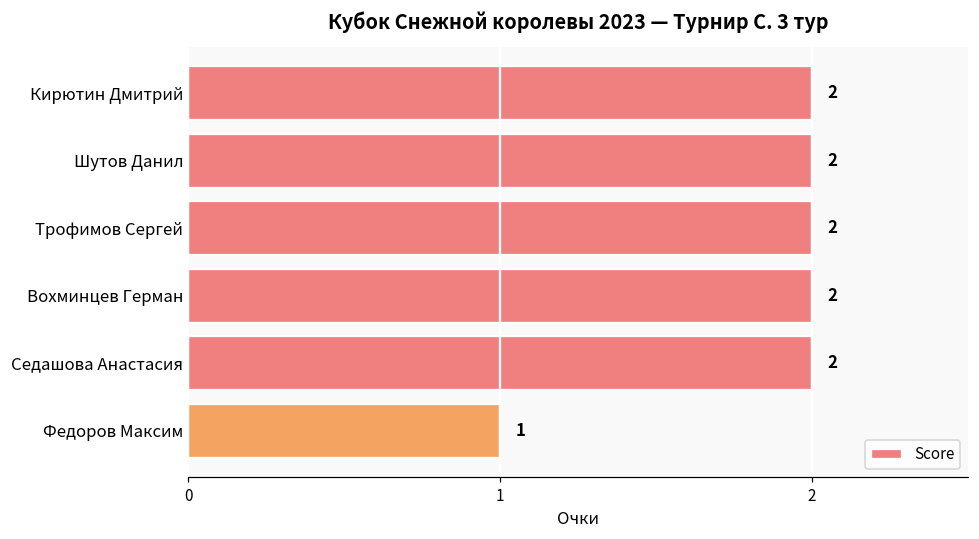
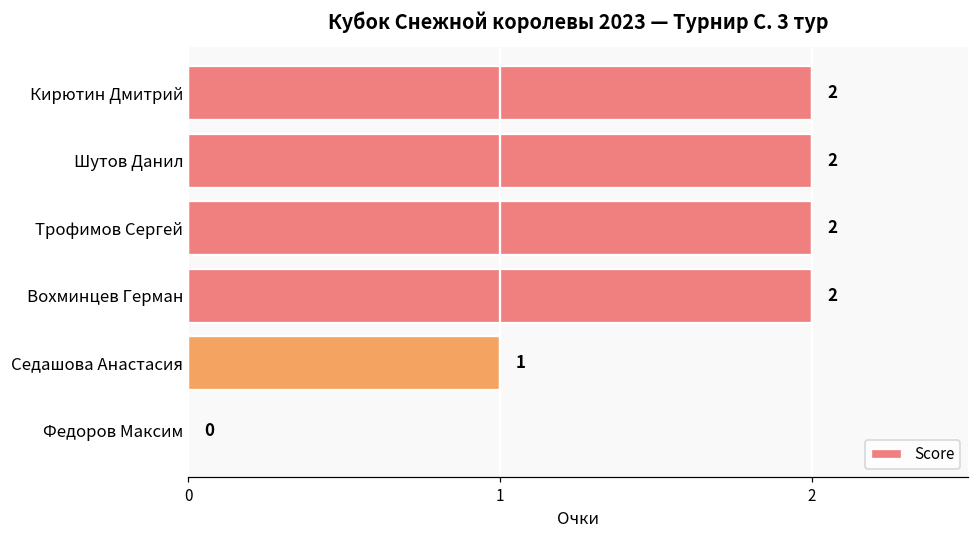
  {
    "Кирютин Дмитрий": 2,
    "Шутов Данил": 2,
    "Трофимов Сергей": 2,
    "Вохминцев Герман": 2,
-   "Седашова Анастасия": 2,
-   "Федоров Максим": 1
+   "Седашова Анастасия": 1,
+   "Федоров Максим": 0
  }
